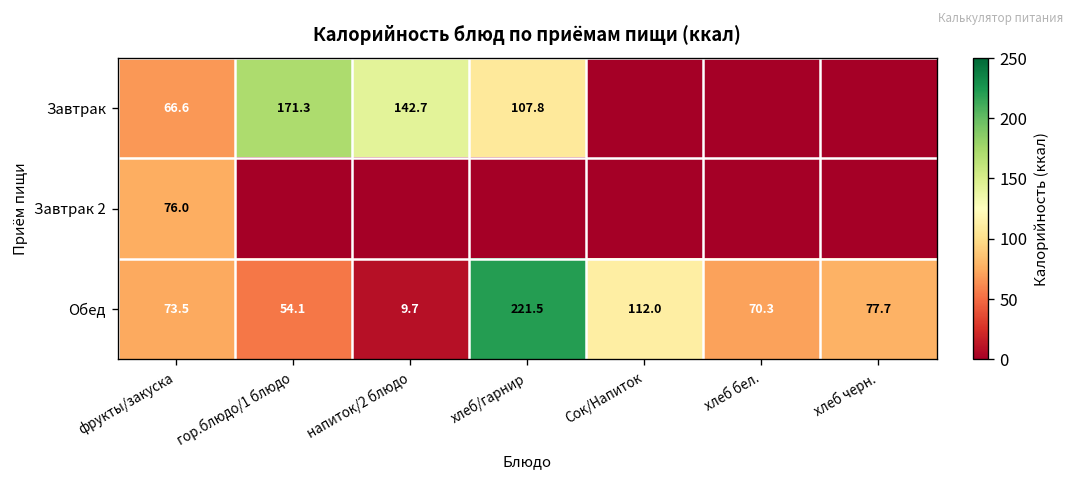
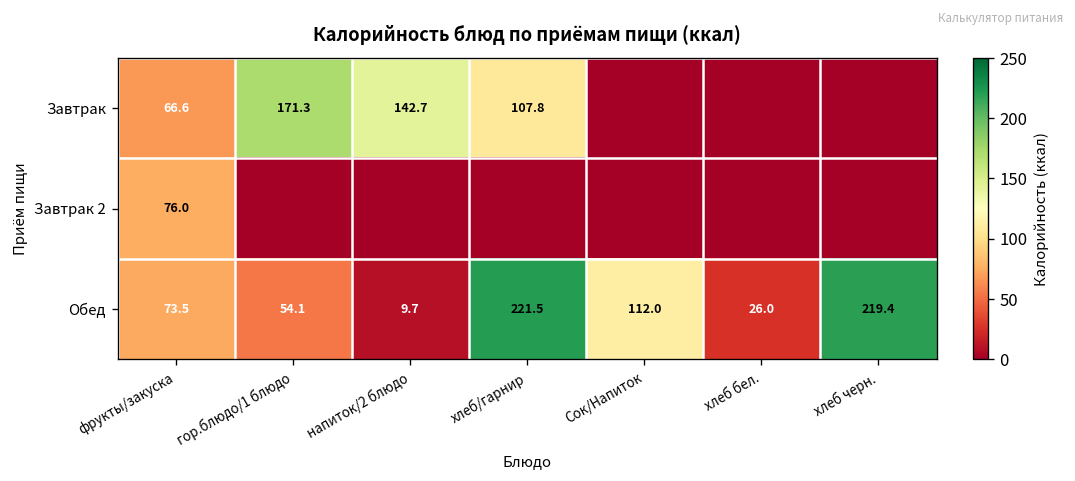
  {
    "Завтрак": {
      "фрукты/закуска": 66.6,
      "гор.блюдо/1 блюдо": 171.3,
      "напиток/2 блюдо": 142.7,
      "хлеб/гарнир": 107.8
    },
    "Завтрак 2": {
      "фрукты/закуска": 76.0
    },
    "Обед": {
      "фрукты/закуска": 73.5,
      "гор.блюдо/1 блюдо": 54.1,
      "напиток/2 блюдо": 9.7,
      "хлеб/гарнир": 221.5,
      "Сок/Напиток": 112.0,
-     "хлеб бел.": 70.3,
-     "хлеб черн.": 77.7
+     "хлеб бел.": 26.0,
+     "хлеб черн.": 219.4
    }
  }
